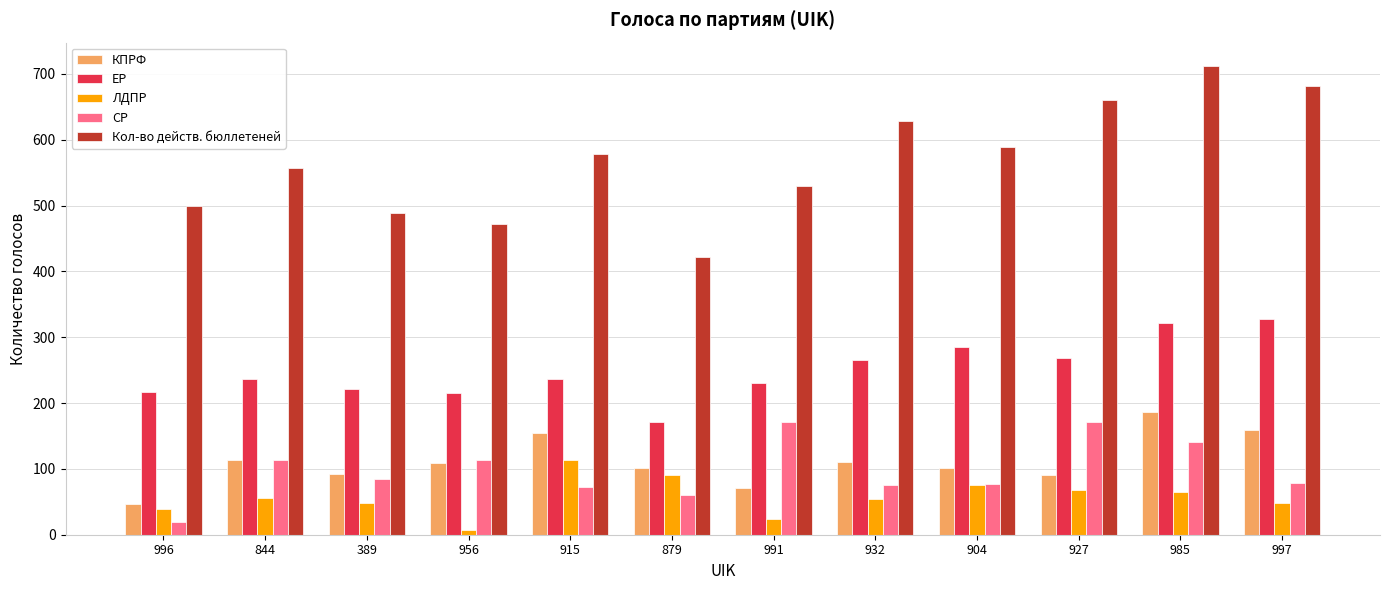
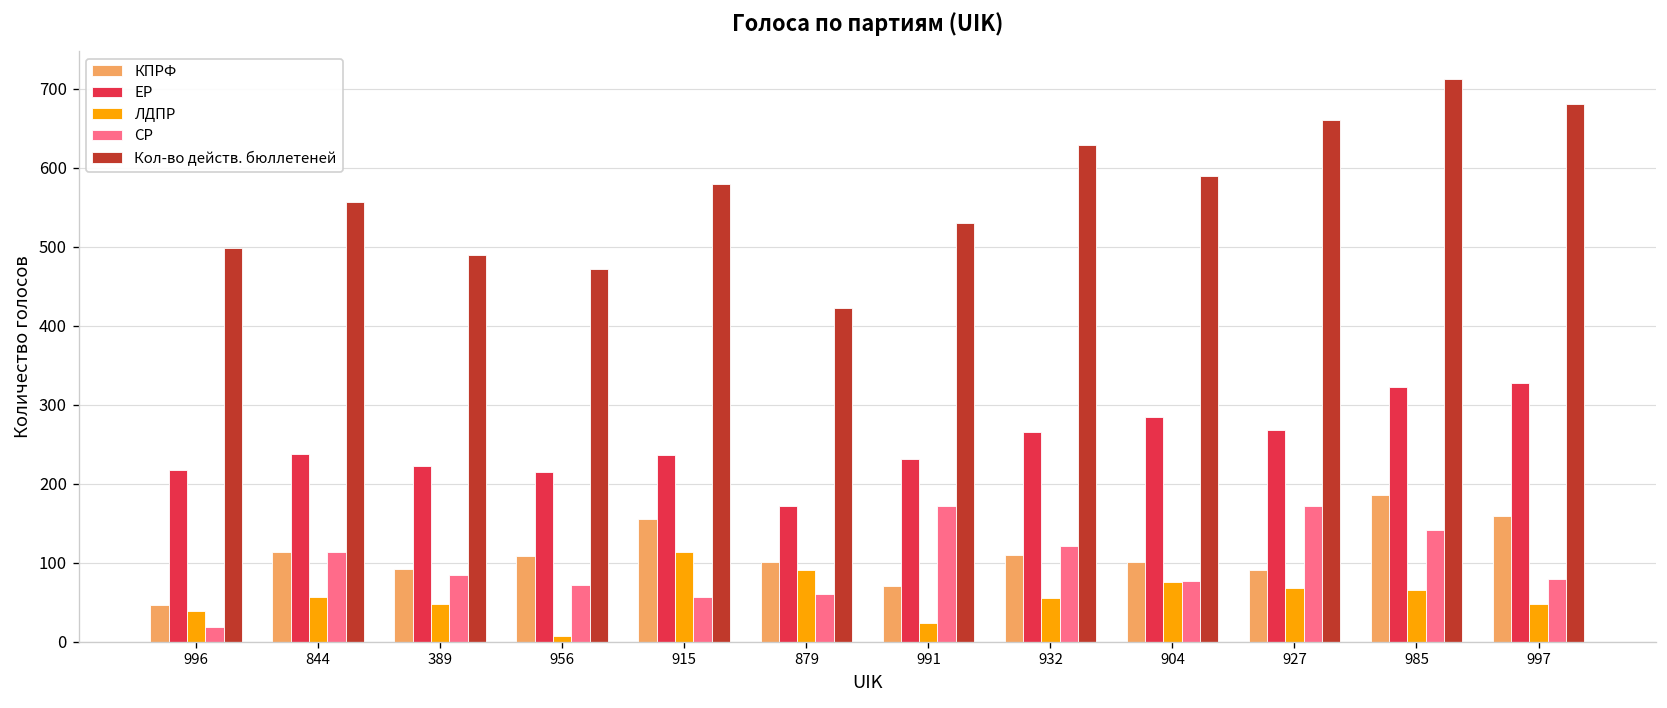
  {
    "КПРФ": {
      "996": 50,
      "844": 110,
      "389": 90,
      "956": 110,
      "915": 160,
      "879": 100,
      "991": 70,
      "932": 110,
      "904": 100,
      "927": 90,
      "985": 190,
      "997": 160
    },
    "ЛДПР": {
      "996": 40,
      "844": 60,
      "389": 50,
      "956": 10,
      "915": 110,
      "879": 90,
      "991": 20,
      "932": 60,
      "904": 80,
      "927": 70,
      "985": 70,
      "997": 50
    },
    "СР": {
      "996": 20,
      "844": 110,
      "389": 90,
-     "956": 110,
-     "915": 70,
+     "956": 70,
+     "915": 60,
      "879": 60,
      "991": 170,
-     "932": 80,
+     "932": 120,
      "904": 80,
      "927": 170,
      "985": 140,
      "997": 80
    }
  }
